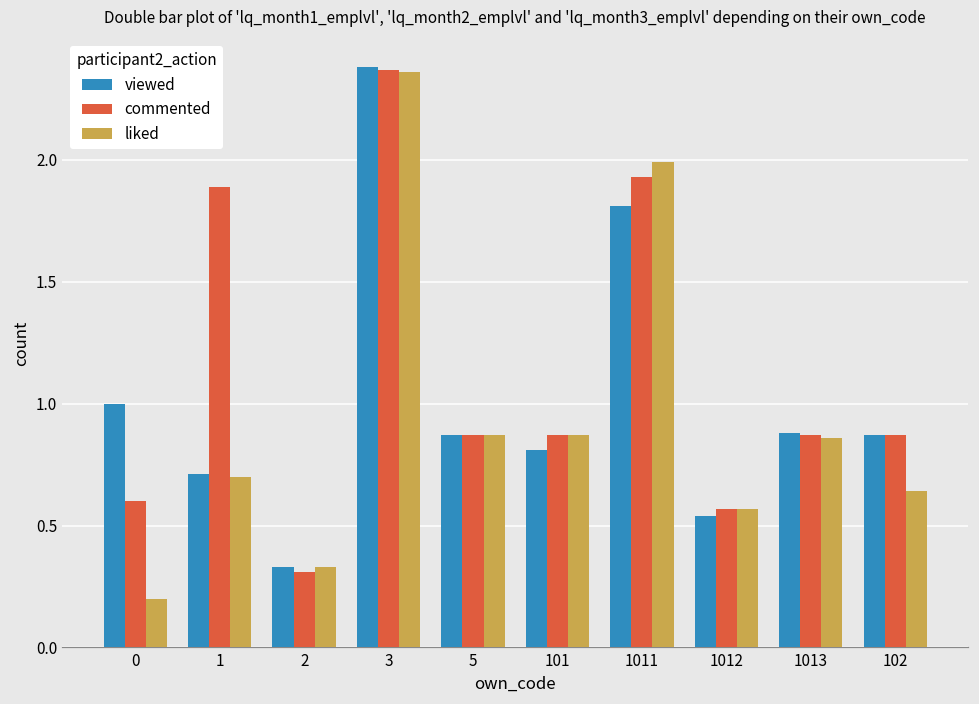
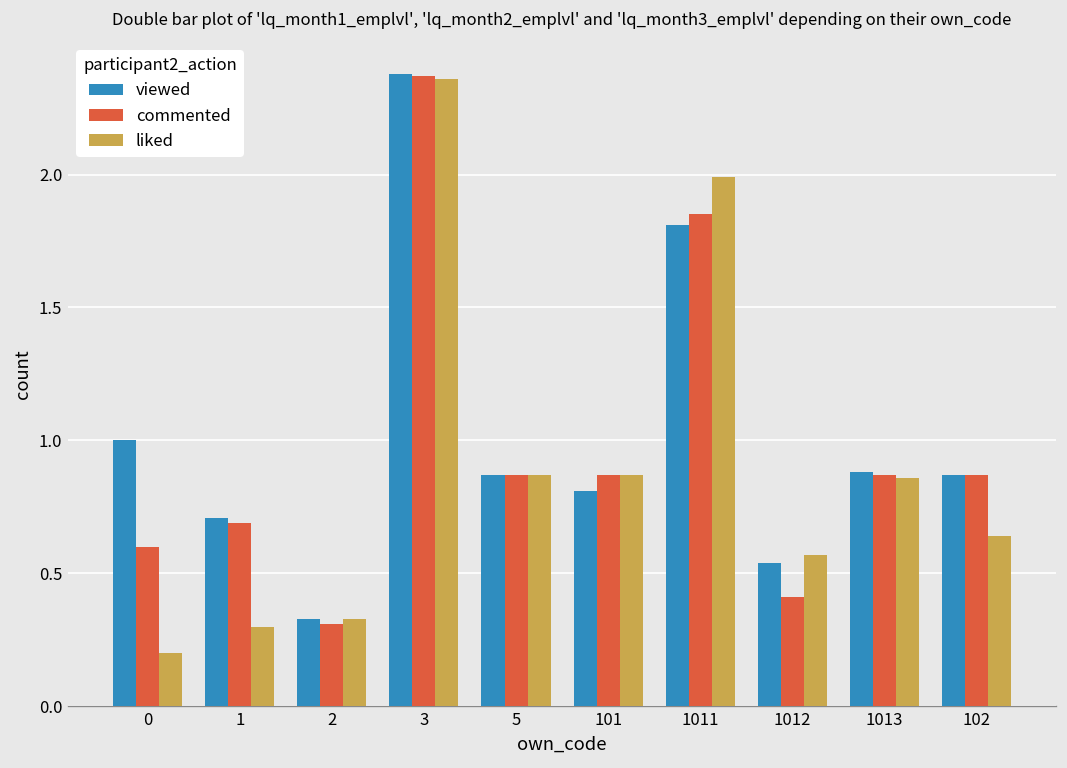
  {
    "viewed": {
      "0": 1.00,
      "1": 0.71,
      "2": 0.33,
      "3": 2.38,
      "5": 0.87,
      "101": 0.81,
      "1011": 1.81,
      "1012": 0.54,
      "1013": 0.88,
      "102": 0.87
    },
    "commented": {
      "0": 0.60,
-     "1": 1.89,
+     "1": 0.69,
      "2": 0.31,
      "3": 2.37,
      "5": 0.87,
      "101": 0.87,
-     "1011": 1.93,
-     "1012": 0.57,
+     "1011": 1.85,
+     "1012": 0.41,
      "1013": 0.87,
      "102": 0.87
    },
    "liked": {
      "0": 0.2,
-     "1": 0.7,
+     "1": 0.3,
      "2": 0.33,
      "3": 2.36,
      "5": 0.87,
      "101": 0.87,
      "1011": 2.0,
      "1012": 0.57,
      "1013": 0.86,
      "102": 0.64
    }
  }
